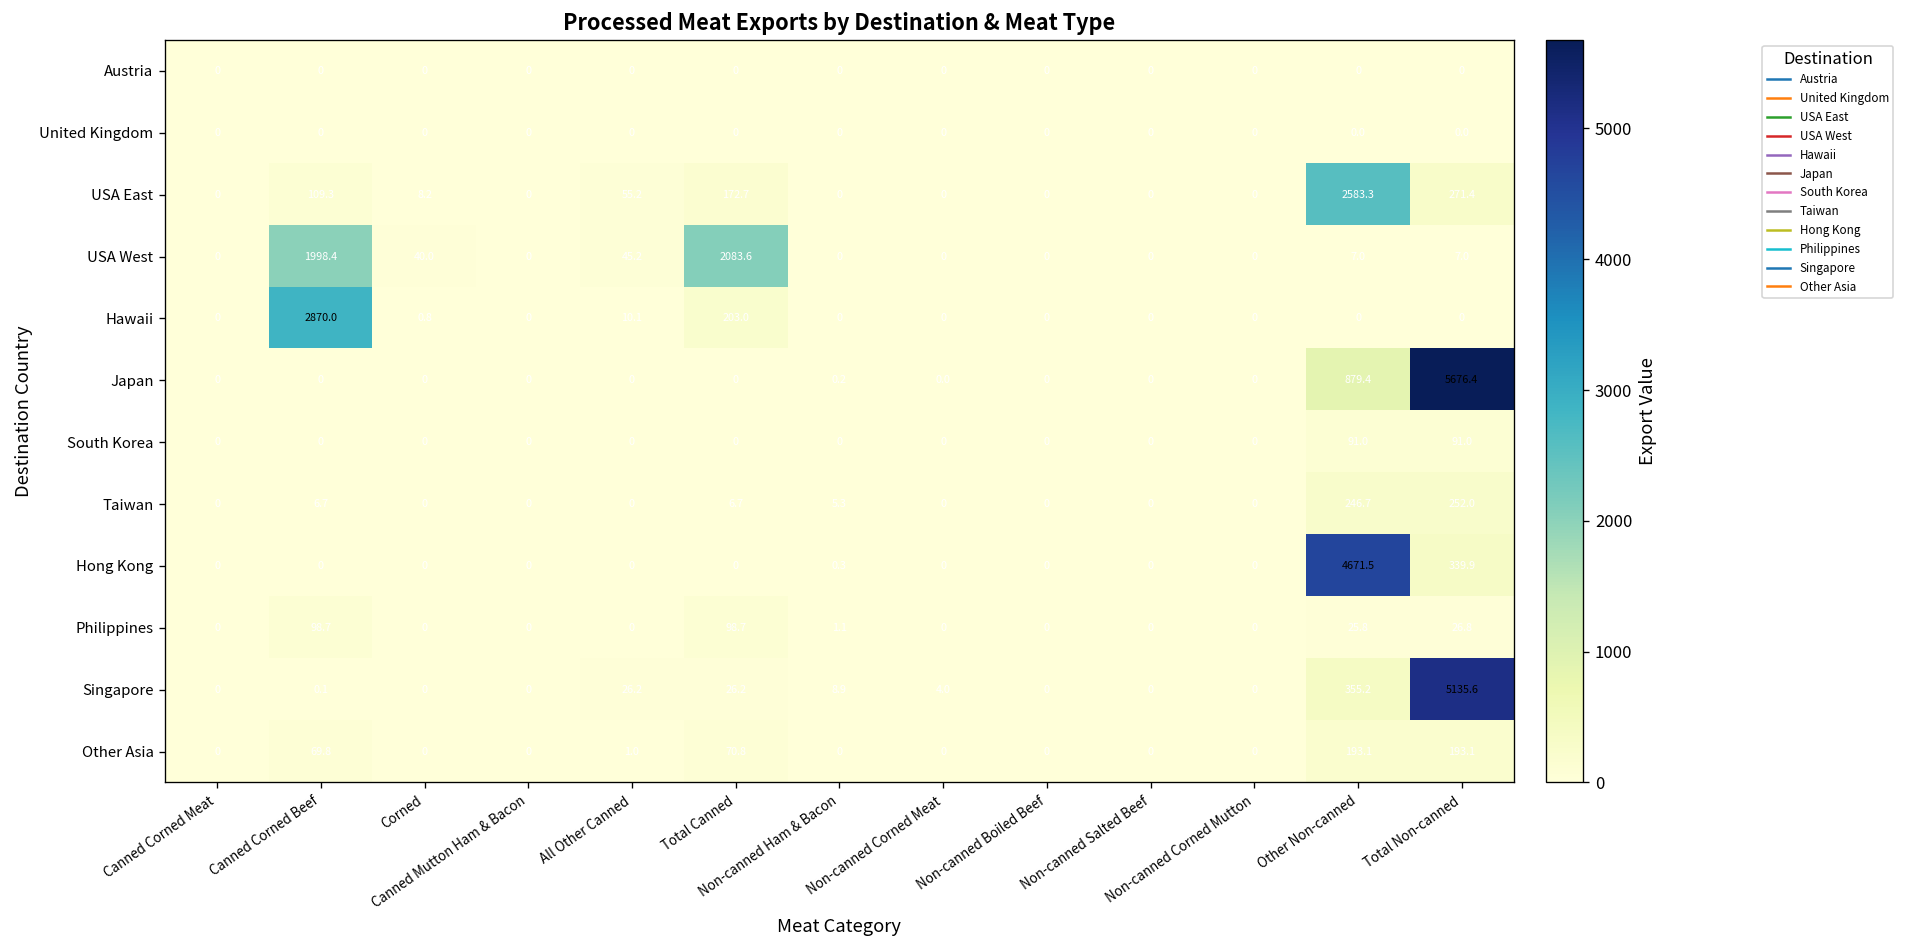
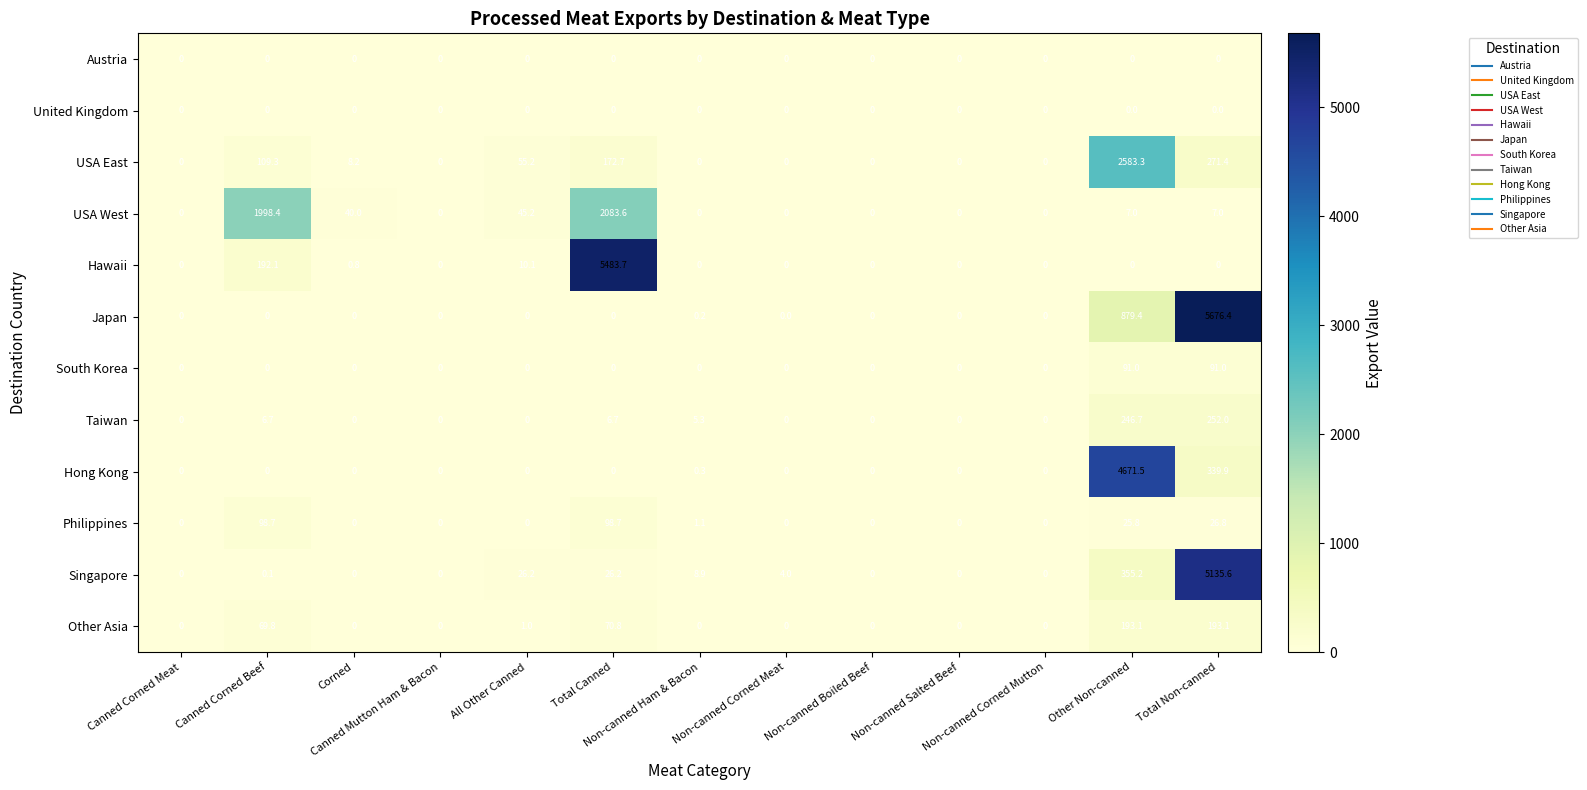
  {
    "USA East": {
      "Other Non-canned": 2583.3,
      "Total Non-canned": 271.4
    },
    "USA West": {
      "Canned Corned Beef": 1998.4,
      "Total Canned": 2083.6
    },
    "Hawaii": {
-     "Canned Corned Beef": 2870.0,
-     "Total Canned": 203.0
+     "Canned Corned Beef": 192.1,
+     "Total Canned": 5483.7
    },
    "Japan": {
      "Other Non-canned": 879.4,
      "Total Non-canned": 5676.4
    },
    "Taiwan": {
      "Other Non-canned": 246.7,
      "Total Non-canned": 252.0
    },
    "Hong Kong": {
      "Other Non-canned": 4671.5,
      "Total Non-canned": 339.9
    },
    "Singapore": {
      "Other Non-canned": 355.2,
      "Total Non-canned": 5135.6
    },
    "Other Asia": {
      "Other Non-canned": 193.1,
      "Total Non-canned": 193.1
    }
  }
